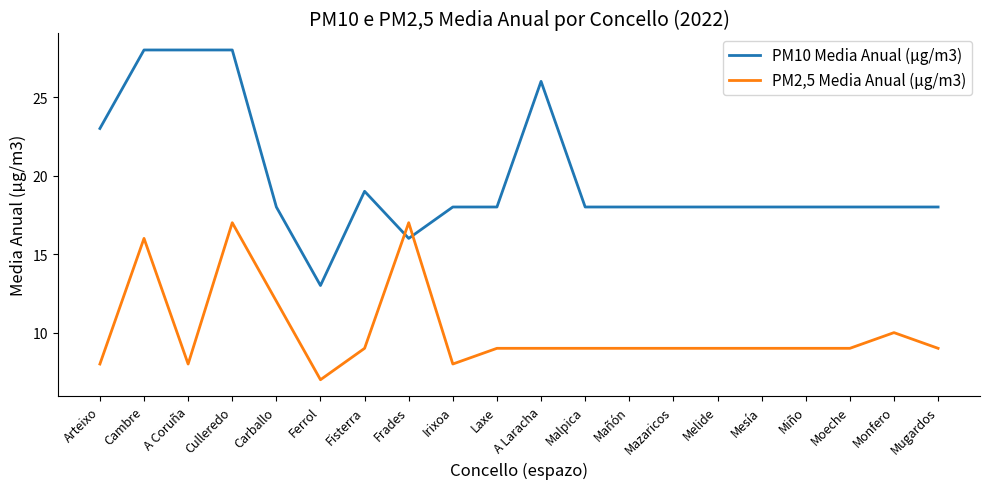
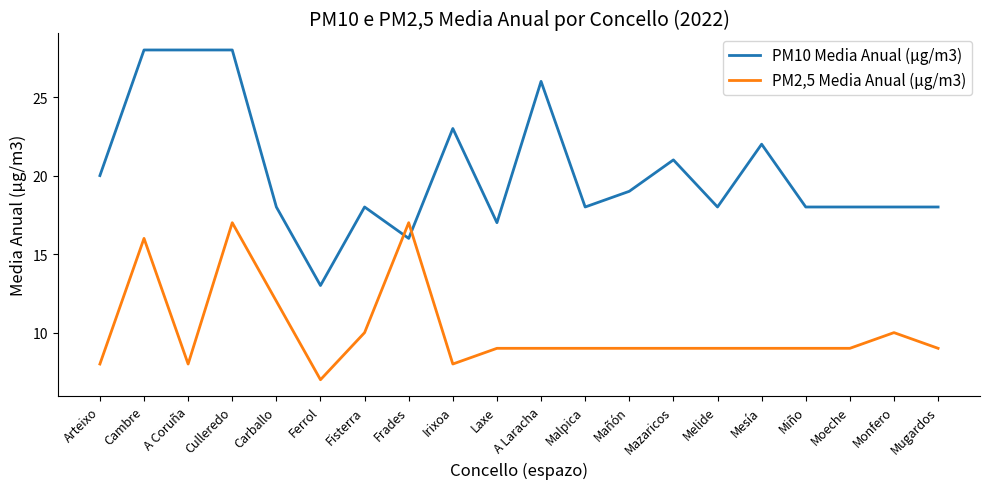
  {
    "PM10 Media Anual (µg/m3)": {
-     "Arteixo": 23,
+     "Arteixo": 20,
      "Cambre": 28,
      "A Coruña": 28,
      "Culleredo": 28,
      "Carballo": 18,
      "Ferrol": 13,
-     "Fisterra": 19,
+     "Fisterra": 18,
      "Frades": 16,
-     "Irixoa": 18,
-     "Laxe": 18,
+     "Irixoa": 23,
+     "Laxe": 17,
      "A Laracha": 26,
      "Malpica": 18,
-     "Mañón": 18,
-     "Mazaricos": 18,
+     "Mañón": 19,
+     "Mazaricos": 21,
      "Melide": 18,
-     "Mesía": 18,
+     "Mesía": 22,
      "Miño": 18,
      "Moeche": 18,
      "Monfero": 18,
      "Mugardos": 18
    },
    "PM2,5 Media Anual (µg/m3)": {
      "Arteixo": 8,
      "Cambre": 16,
      "A Coruña": 8,
      "Culleredo": 17,
      "Carballo": 12,
      "Ferrol": 7,
-     "Fisterra": 9,
+     "Fisterra": 10,
      "Frades": 17,
      "Irixoa": 8,
      "Laxe": 9,
      "A Laracha": 9,
      "Malpica": 9,
      "Mañón": 9,
      "Mazaricos": 9,
      "Melide": 9,
      "Mesía": 9,
      "Miño": 9,
      "Moeche": 9,
      "Monfero": 10,
      "Mugardos": 9
    }
  }
